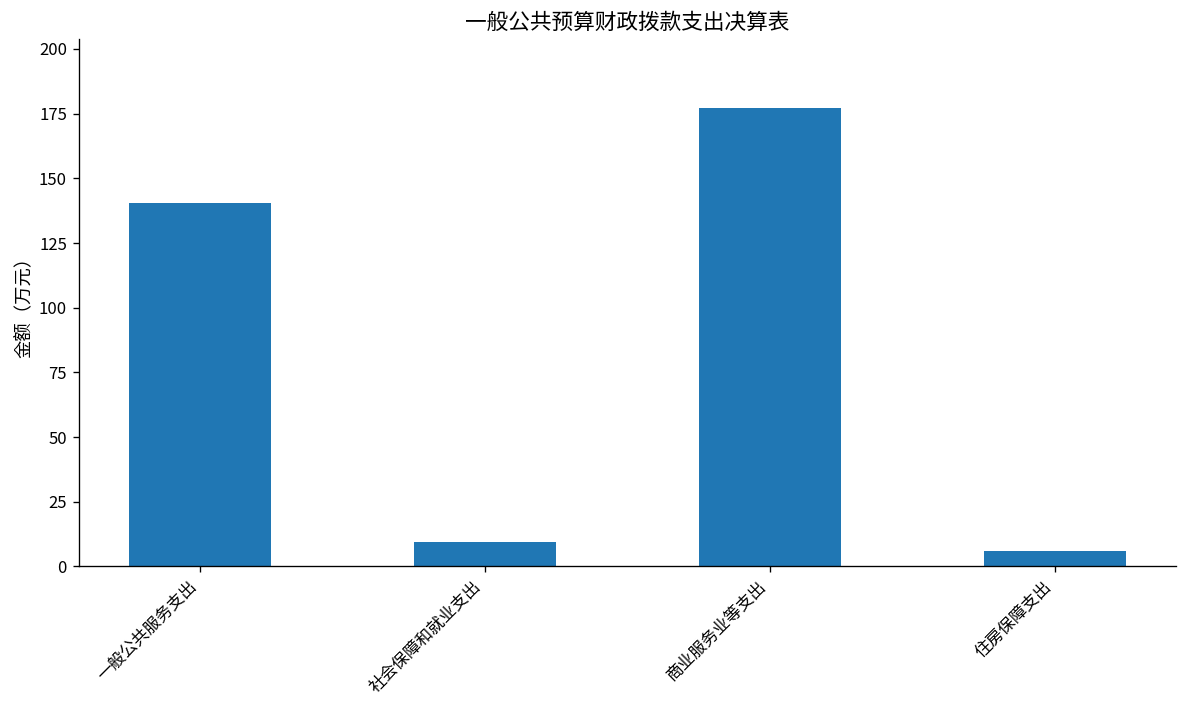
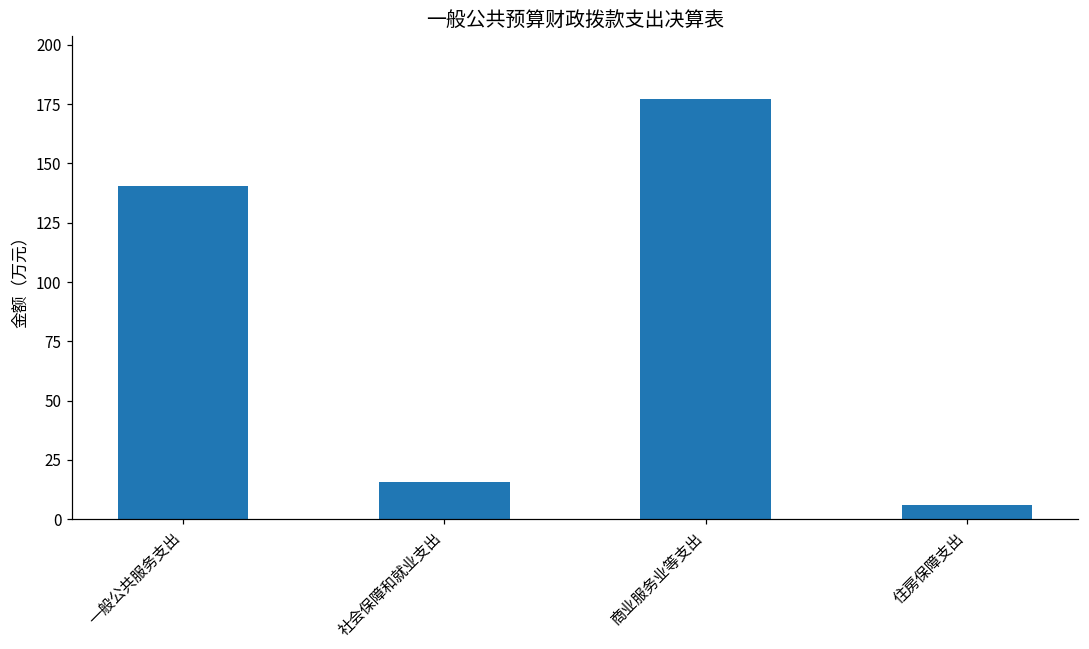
  {
    "一般公共服务支出": 141,
-   "社会保障和就业支出": 9,
+   "社会保障和就业支出": 16,
    "商业服务业等支出": 177,
    "住房保障支出": 6
  }
